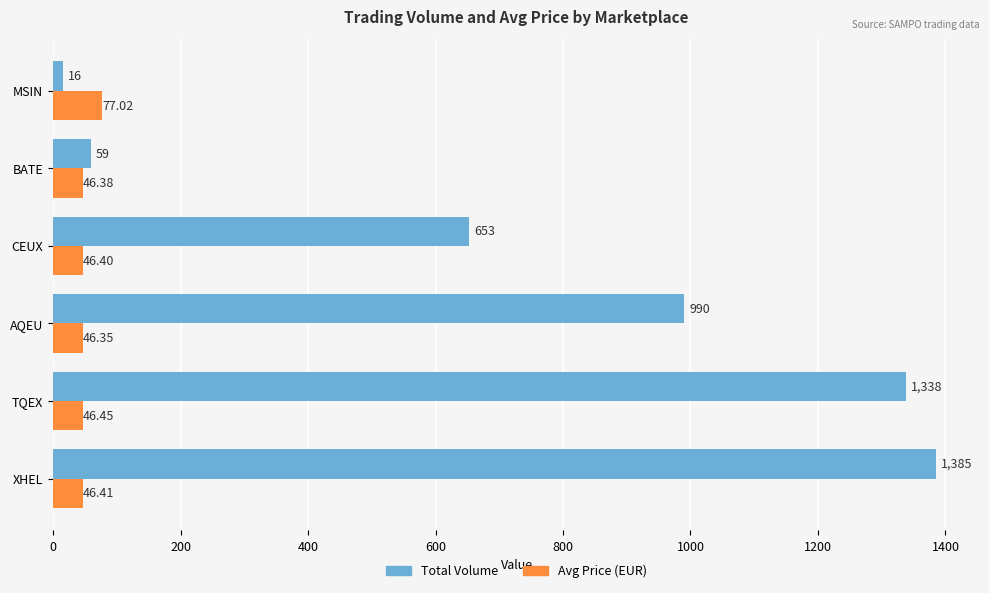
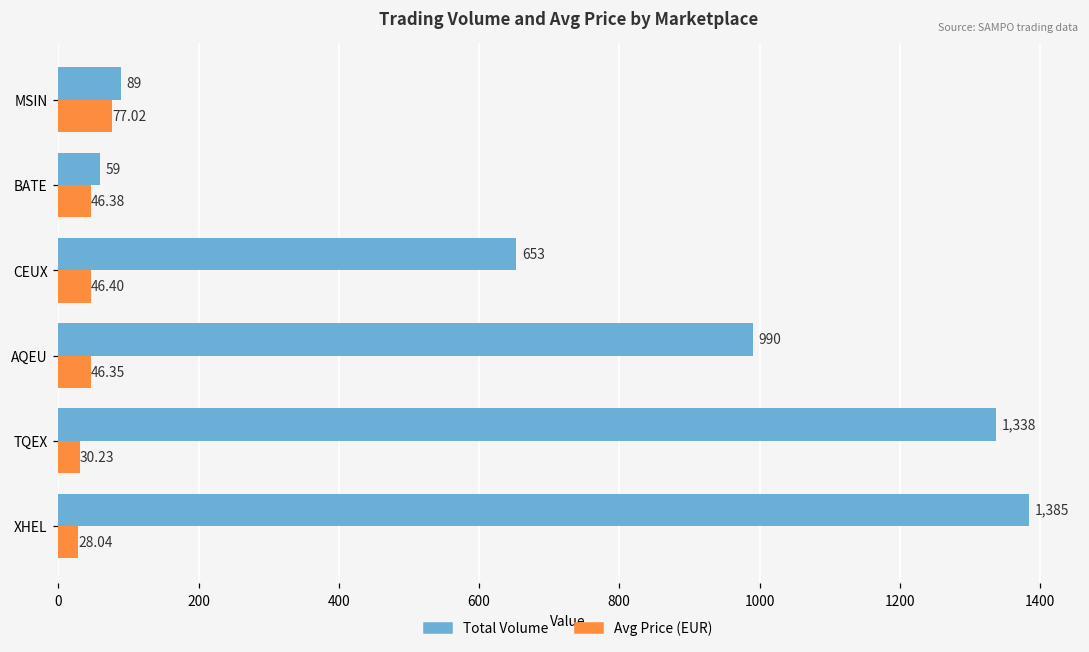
  {
    "Total Volume": {
-     "MSIN": "16",
+     "MSIN": "89",
      "BATE": "59",
      "CEUX": "653",
      "AQEU": "990",
      "TQEX": "1,338",
      "XHEL": "1,385"
    },
    "Avg Price (EUR)": {
      "MSIN": "77.02",
      "BATE": "46.38",
      "CEUX": "46.40",
      "AQEU": "46.35",
-     "TQEX": "46.45",
-     "XHEL": "46.41"
+     "TQEX": "30.23",
+     "XHEL": "28.04"
    }
  }
